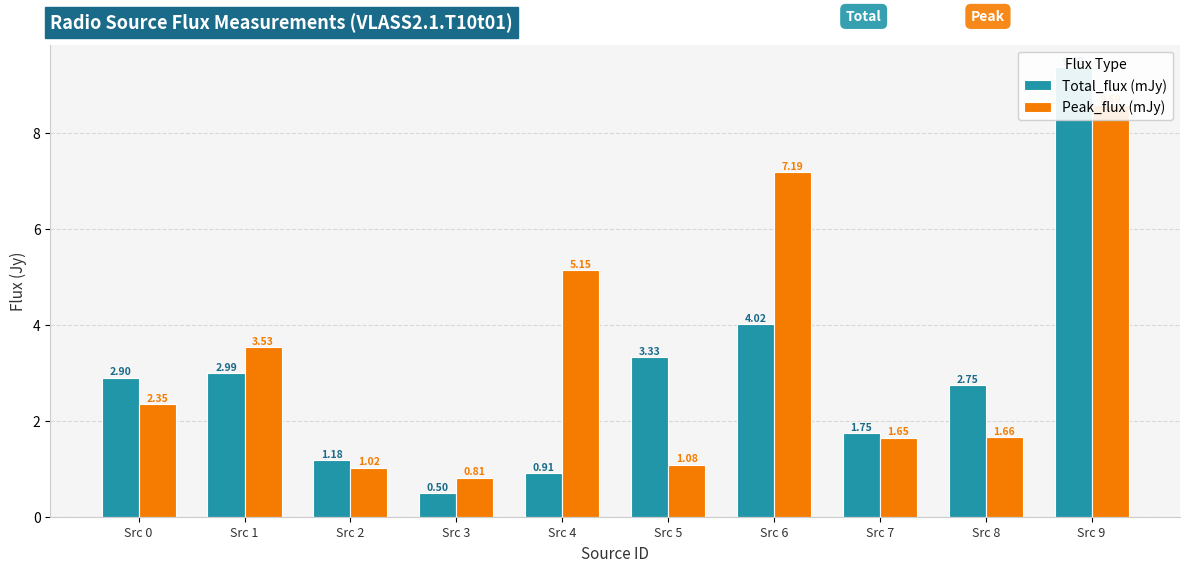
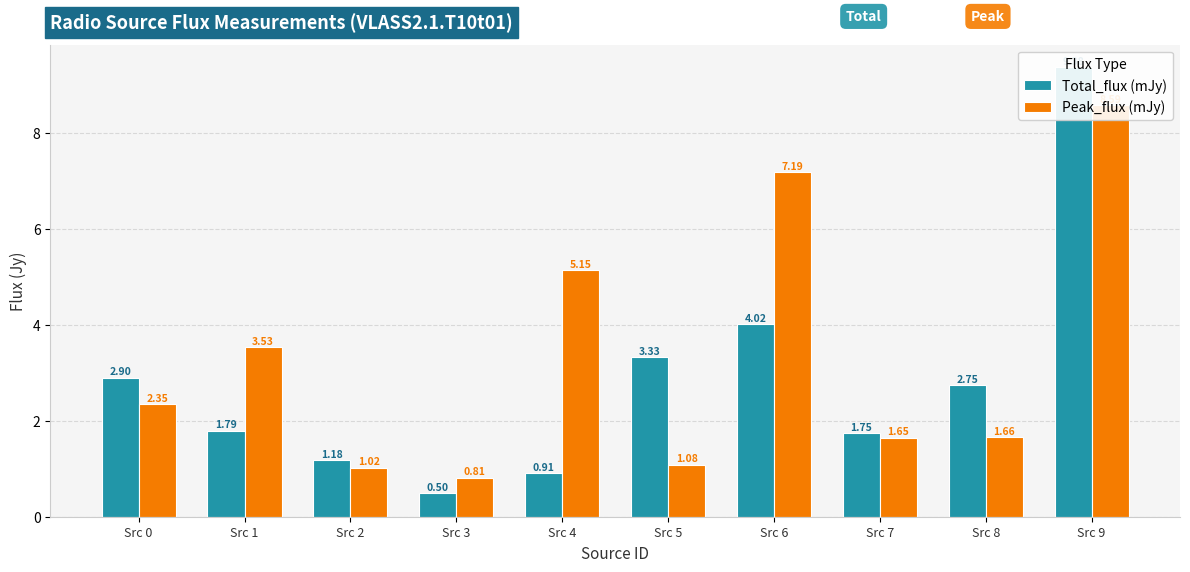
  {
    "Total_flux (mJy)": {
      "Src 0": 2.90,
-     "Src 1": 2.99,
+     "Src 1": 1.79,
      "Src 2": 1.18,
      "Src 3": 0.50,
      "Src 4": 0.91,
      "Src 5": 3.33,
      "Src 6": 4.02,
      "Src 7": 1.75,
      "Src 8": 2.75
    },
    "Peak_flux (mJy)": {
      "Src 0": 2.35,
      "Src 1": 3.53,
      "Src 2": 1.02,
      "Src 3": 0.81,
      "Src 4": 5.15,
      "Src 5": 1.08,
      "Src 6": 7.19,
      "Src 7": 1.65,
      "Src 8": 1.66
    }
  }
